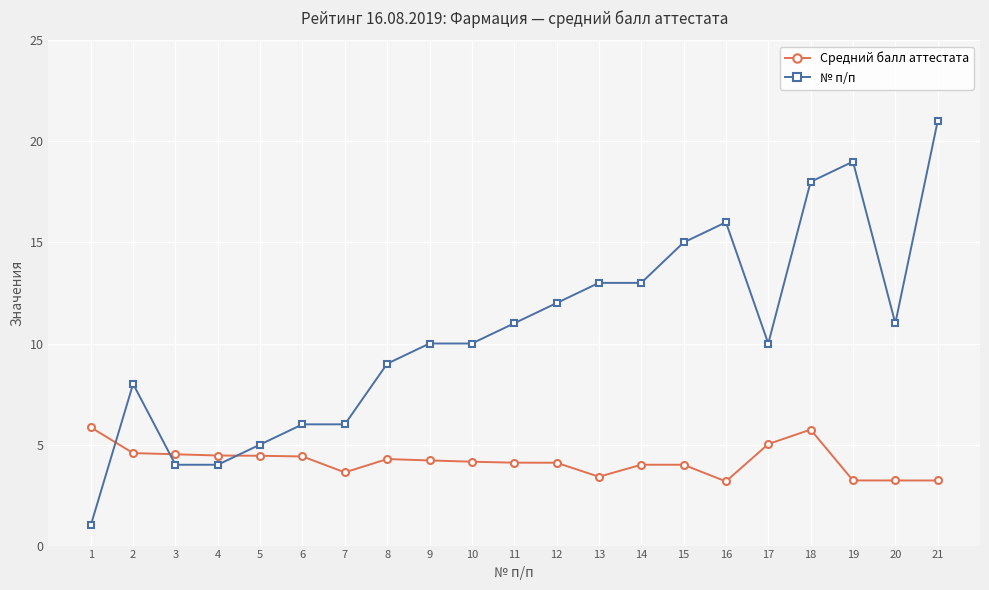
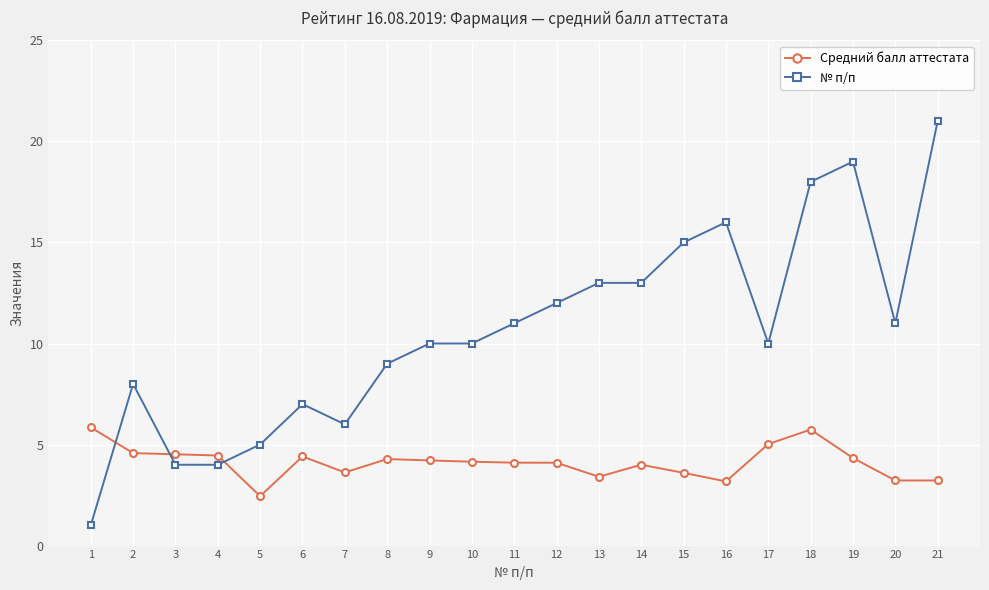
  {
    "Средний балл аттестата": {
      "1": 5.9,
      "2": 4.6,
      "3": 4.5,
      "4": 4.5,
-     "5": 4.4,
+     "5": 2.4,
      "6": 4.4,
      "7": 3.6,
      "8": 4.3,
      "9": 4.2,
      "10": 4.2,
      "11": 4.1,
      "12": 4.1,
      "13": 3.4,
      "14": 4.0,
-     "15": 4.0,
+     "15": 3.6,
      "16": 3.2,
      "17": 5.0,
      "18": 5.7,
-     "19": 3.2,
+     "19": 4.3,
      "20": 3.2,
      "21": 3.2
    },
    "№ п/п": {
      "1": 1,
      "2": 8,
      "3": 4,
      "4": 4,
      "5": 5,
-     "6": 6,
+     "6": 7,
      "7": 6,
      "8": 9,
      "9": 10,
      "10": 10,
      "11": 11,
      "12": 12,
      "13": 13,
      "14": 13,
      "15": 15,
      "16": 16,
      "17": 10,
      "18": 18,
      "19": 19,
      "20": 11,
      "21": 21
    }
  }
